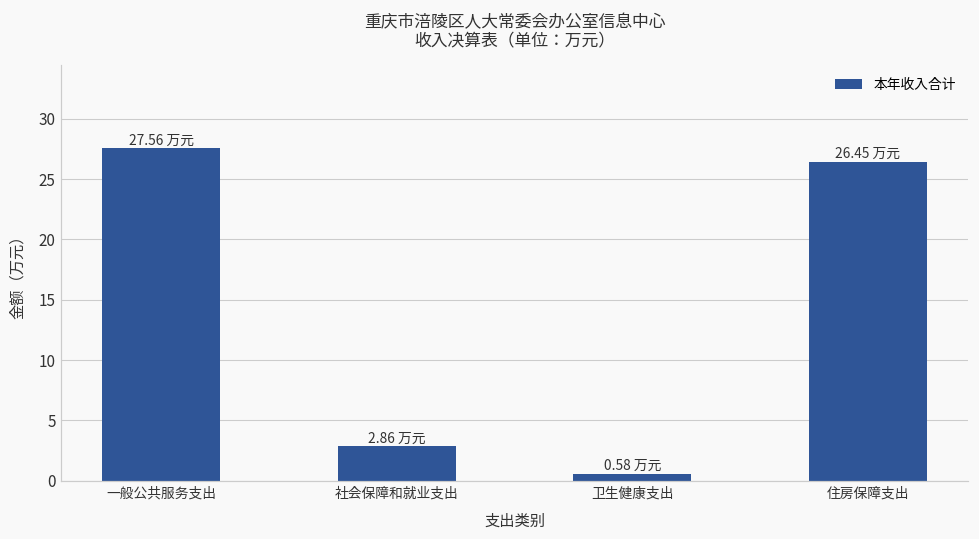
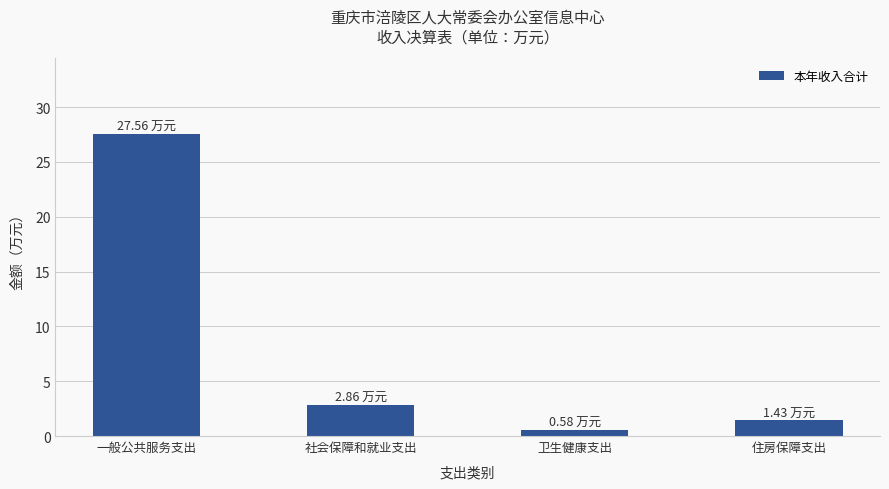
  {
    "一般公共服务支出": 27.56,
    "社会保障和就业支出": 2.86,
    "卫生健康支出": 0.58,
-   "住房保障支出": 26.45
+   "住房保障支出": 1.43
  }
